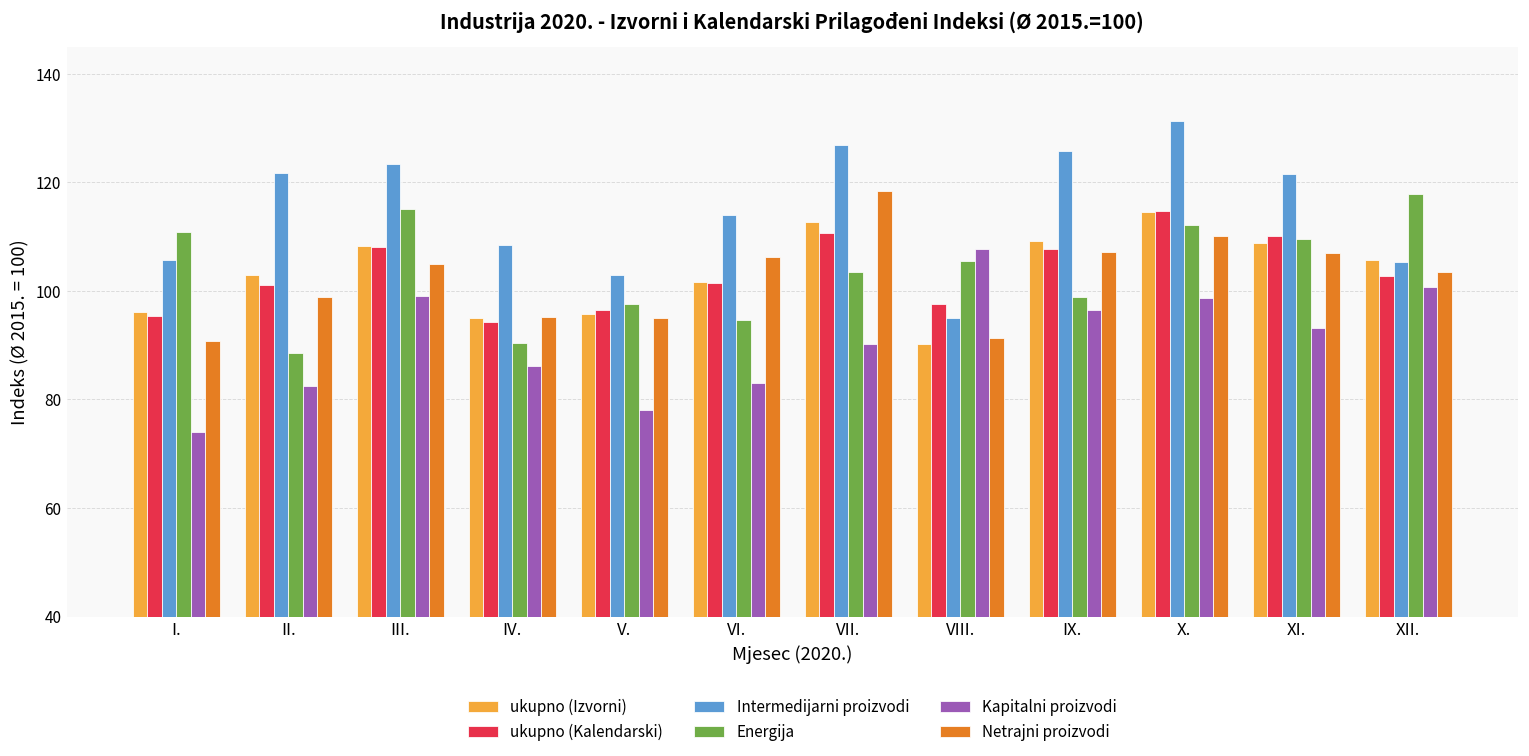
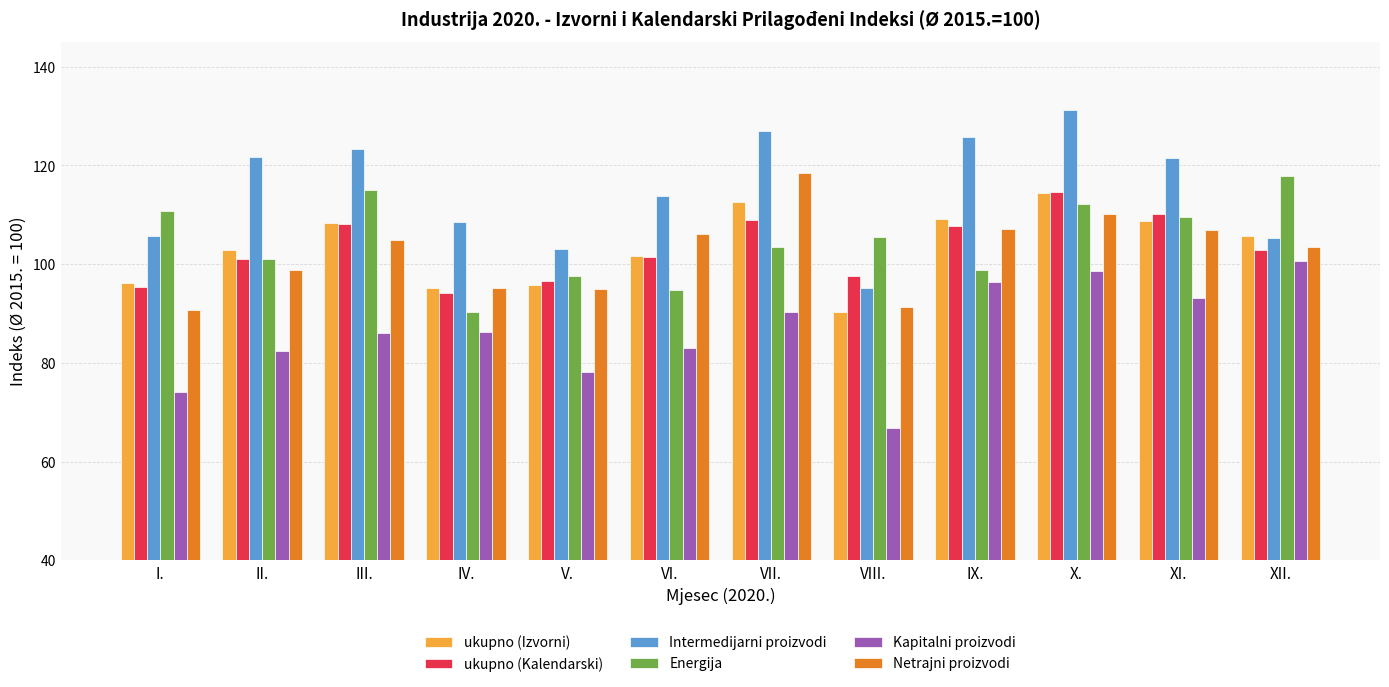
  {
    "ukupno (Kalendarski)": {
      "I.": 95,
      "II.": 101,
      "III.": 108,
      "IV.": 94,
      "V.": 97,
      "VI.": 102,
-     "VII.": 111,
+     "VII.": 109,
      "VIII.": 98,
      "IX.": 108,
      "X.": 115,
      "XI.": 110,
      "XII.": 103
    },
    "Intermedijarni proizvodi": {
      "I.": 106,
      "II.": 122,
      "III.": 123,
      "IV.": 109,
      "V.": 103,
      "VI.": 114,
      "VII.": 127,
      "VIII.": 95,
      "IX.": 126,
      "X.": 131,
      "XI.": 122,
      "XII.": 105
    },
    "Energija": {
      "I.": 111,
-     "II.": 89,
+     "II.": 101,
      "III.": 115,
      "IV.": 90,
      "V.": 98,
      "VI.": 95,
      "VII.": 104,
      "VIII.": 106,
      "IX.": 99,
      "X.": 112,
      "XI.": 110,
      "XII.": 118
    },
    "Kapitalni proizvodi": {
      "I.": 74,
      "II.": 83,
-     "III.": 99,
+     "III.": 86,
      "IV.": 86,
      "V.": 78,
      "VI.": 83,
      "VII.": 90,
-     "VIII.": 108,
+     "VIII.": 67,
      "IX.": 96,
      "X.": 99,
      "XI.": 93,
      "XII.": 101
    }
  }
